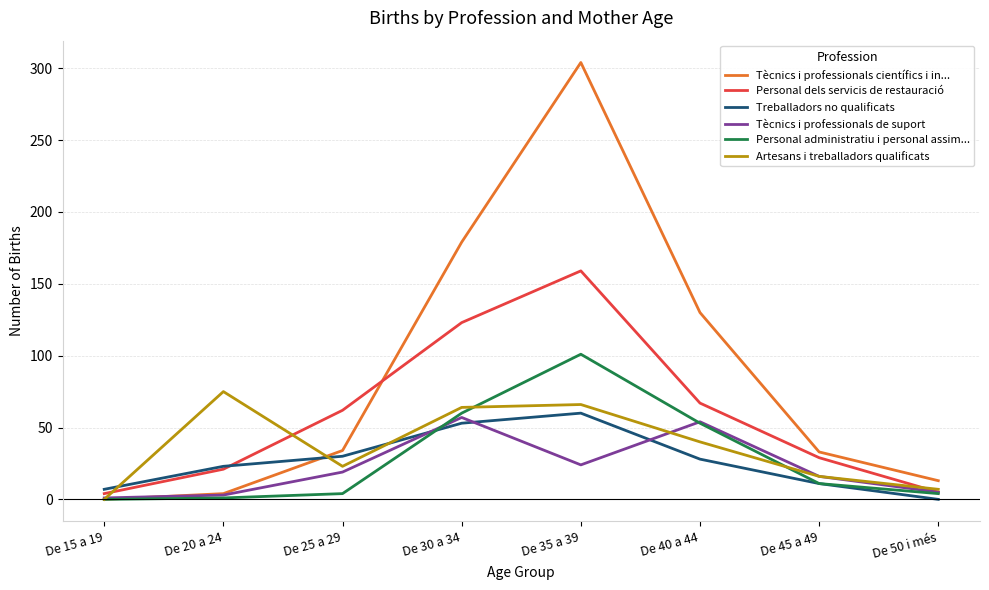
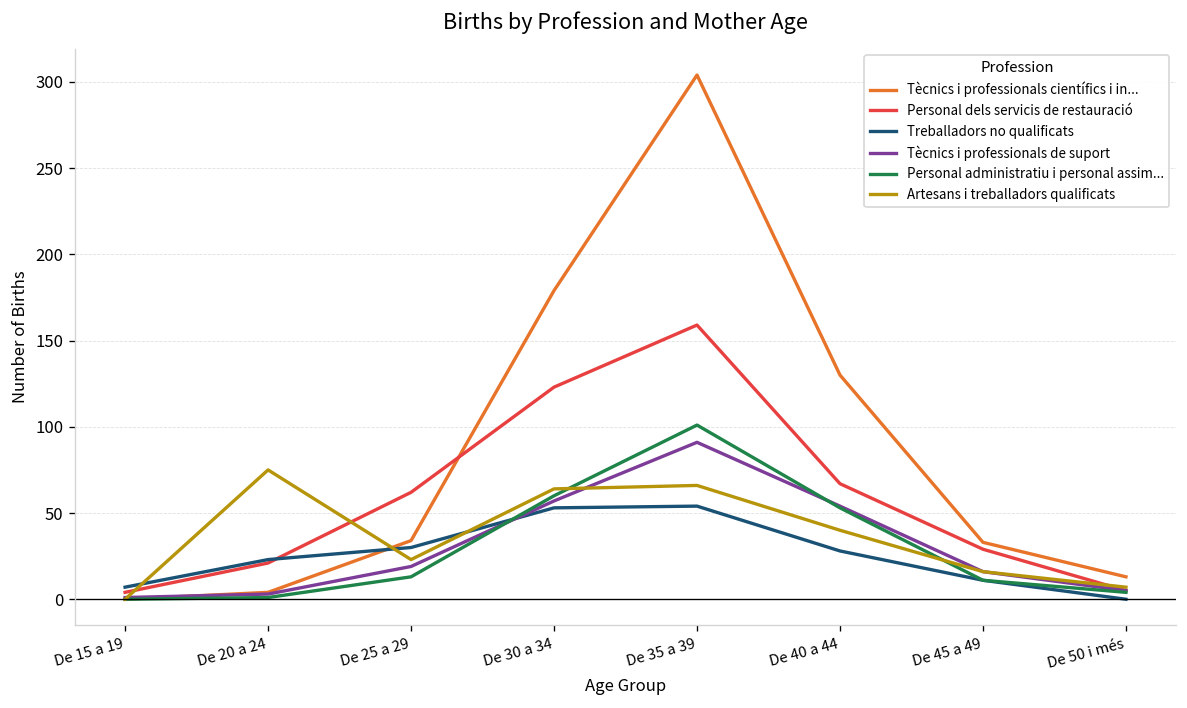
  {
    "Treballadors no qualificats": {
      "De 15 a 19": 7,
      "De 20 a 24": 23,
      "De 25 a 29": 30,
      "De 30 a 34": 53,
-     "De 35 a 39": 60,
+     "De 35 a 39": 54,
      "De 40 a 44": 28,
      "De 50 i més": 0
    },
    "Tècnics i professionals de suport": {
      "De 25 a 29": 19,
      "De 30 a 34": 57,
-     "De 35 a 39": 24
+     "De 35 a 39": 91
    },
    "Personal administratiu i personal assim...": {
      "De 20 a 24": 1,
-     "De 25 a 29": 4,
+     "De 25 a 29": 13,
      "De 30 a 34": 60,
      "De 35 a 39": 101
    },
    "Artesans i treballadors qualificats": {
      "De 20 a 24": 75,
      "De 25 a 29": 23,
      "De 30 a 34": 64,
      "De 35 a 39": 66,
      "De 40 a 44": 40,
      "De 50 i més": 7
    }
  }
